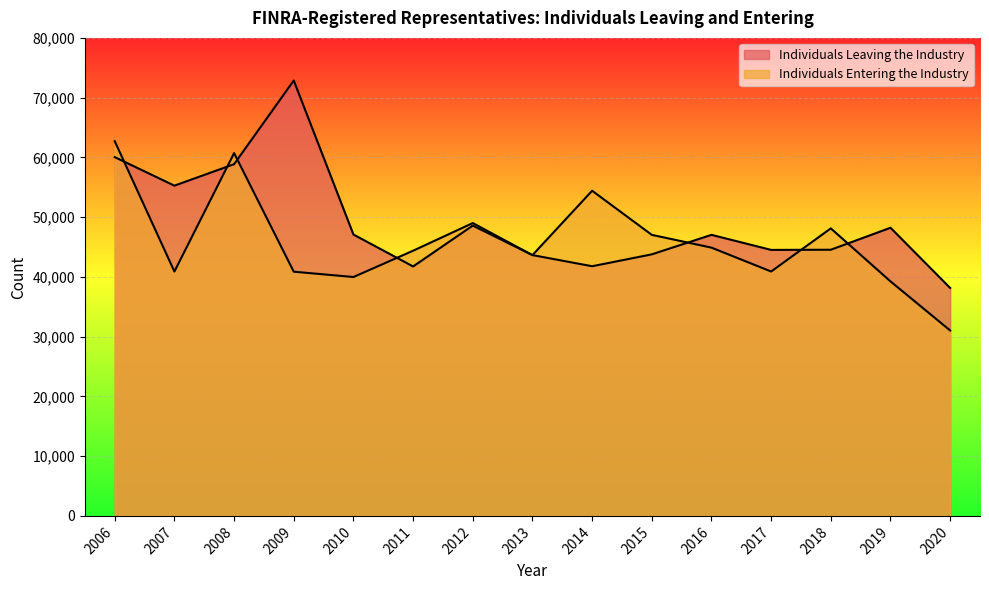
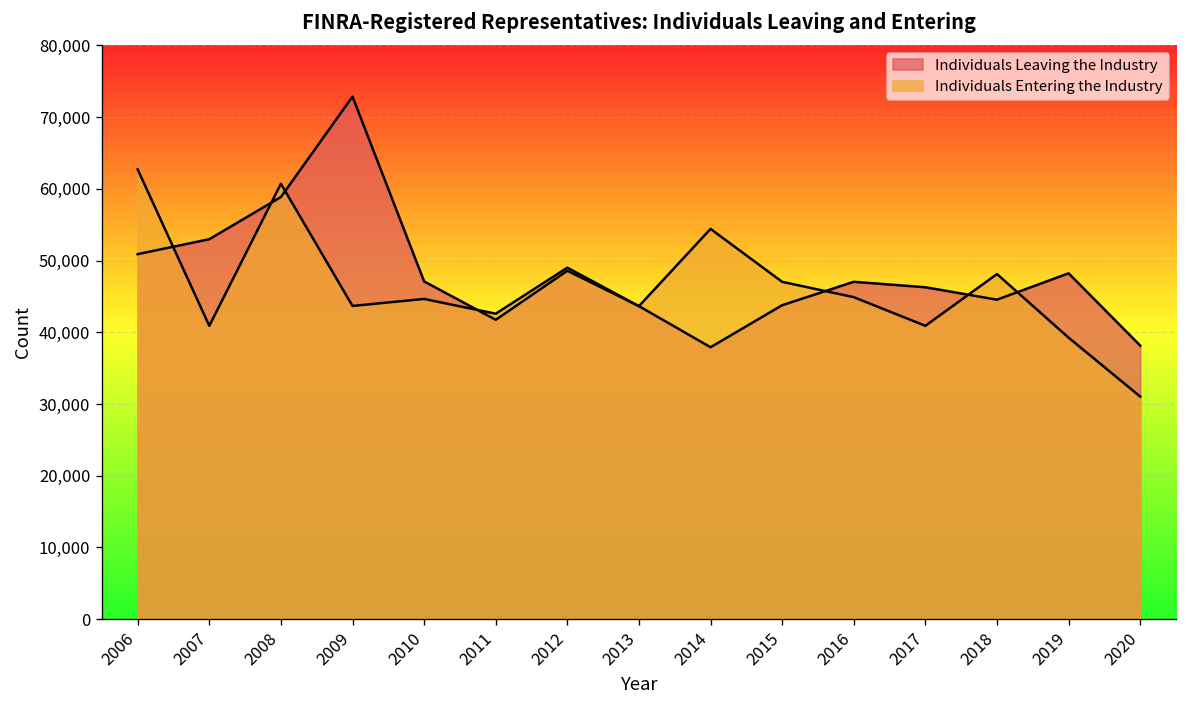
  {
    "Individuals Leaving the Industry": {
-     "2006": "60,000",
-     "2007": "55,000",
+     "2006": "51,000",
+     "2007": "53,000",
      "2008": "59,000",
      "2009": "73,000",
      "2010": "47,000",
      "2011": "42,000",
-     "2014": "42,000",
+     "2014": "38,000",
      "2015": "44,000",
      "2016": "47,000",
-     "2017": "45,000",
+     "2017": "46,000",
      "2018": "45,000",
      "2019": "48,000",
      "2020": "38,000"
    },
    "Individuals Entering the Industry": {
      "2006": "63,000",
      "2007": "41,000",
      "2008": "61,000",
-     "2009": "41,000",
-     "2010": "40,000",
-     "2011": "44,000",
+     "2009": "44,000",
+     "2010": "45,000",
+     "2011": "43,000",
      "2014": "54,000",
      "2015": "47,000",
      "2016": "45,000",
      "2017": "41,000",
      "2018": "48,000",
      "2019": "39,000",
      "2020": "31,000"
    }
  }
